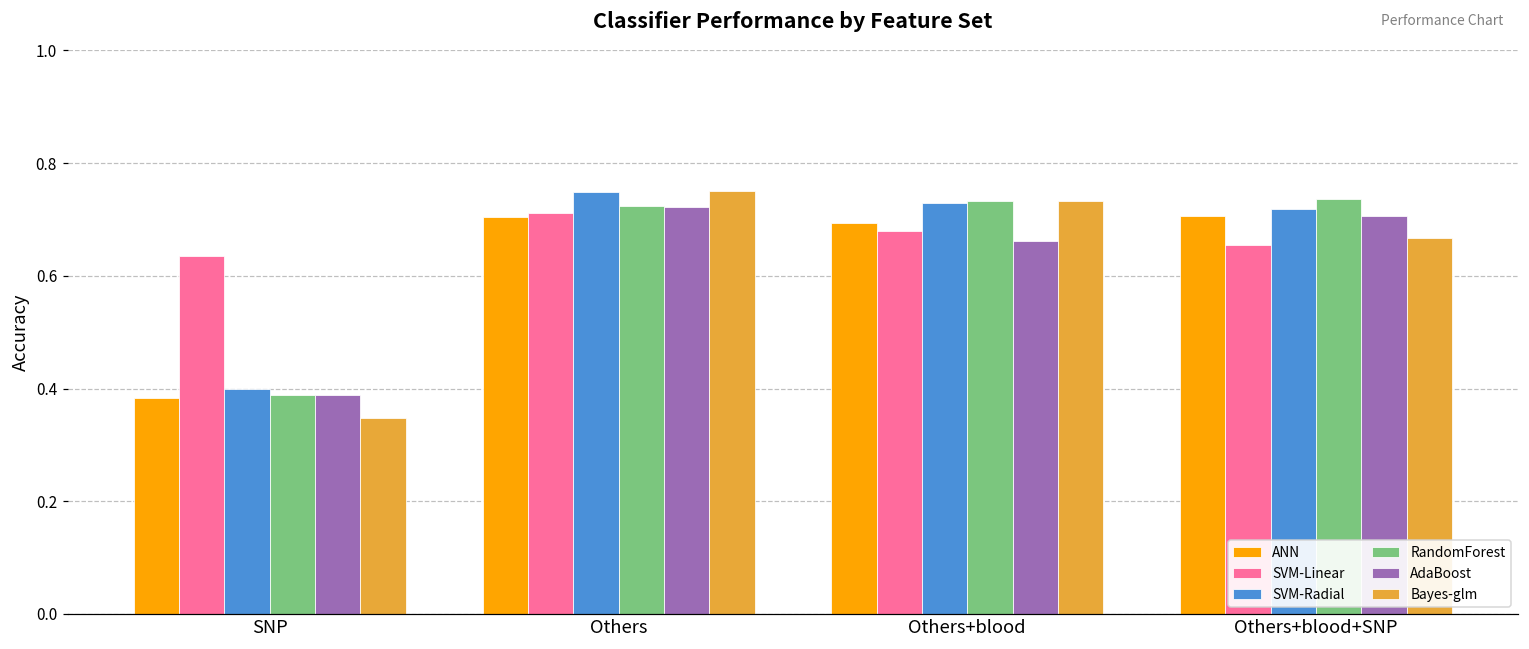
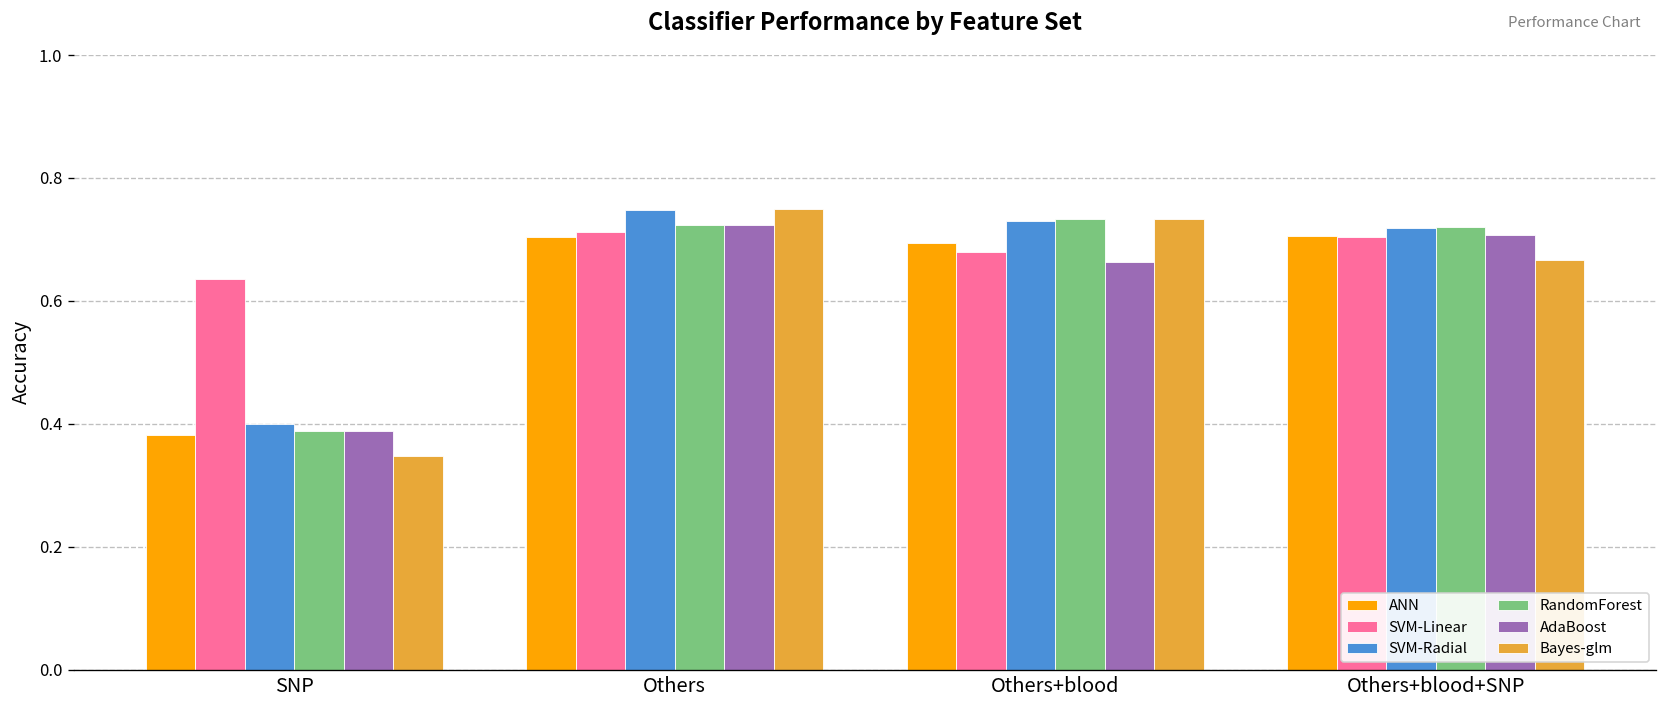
  {
    "ANN": {
      "SNP": 0.38,
      "Others": 0.70,
      "Others+blood": 0.69,
      "Others+blood+SNP": 0.71
    },
    "SVM-Linear": {
      "SNP": 0.63,
      "Others": 0.71,
      "Others+blood": 0.68,
-     "Others+blood+SNP": 0.65
+     "Others+blood+SNP": 0.70
    },
    "SVM-Radial": {
      "SNP": 0.40,
      "Others": 0.75,
      "Others+blood": 0.73,
      "Others+blood+SNP": 0.72
    },
    "RandomForest": {
      "SNP": 0.39,
      "Others": 0.72,
      "Others+blood": 0.73,
-     "Others+blood+SNP": 0.74
+     "Others+blood+SNP": 0.72
    },
    "AdaBoost": {
      "SNP": 0.39,
      "Others": 0.72,
      "Others+blood": 0.66,
      "Others+blood+SNP": 0.71
    },
    "Bayes-glm": {
      "SNP": 0.35,
      "Others": 0.75,
      "Others+blood": 0.73,
      "Others+blood+SNP": 0.67
    }
  }
